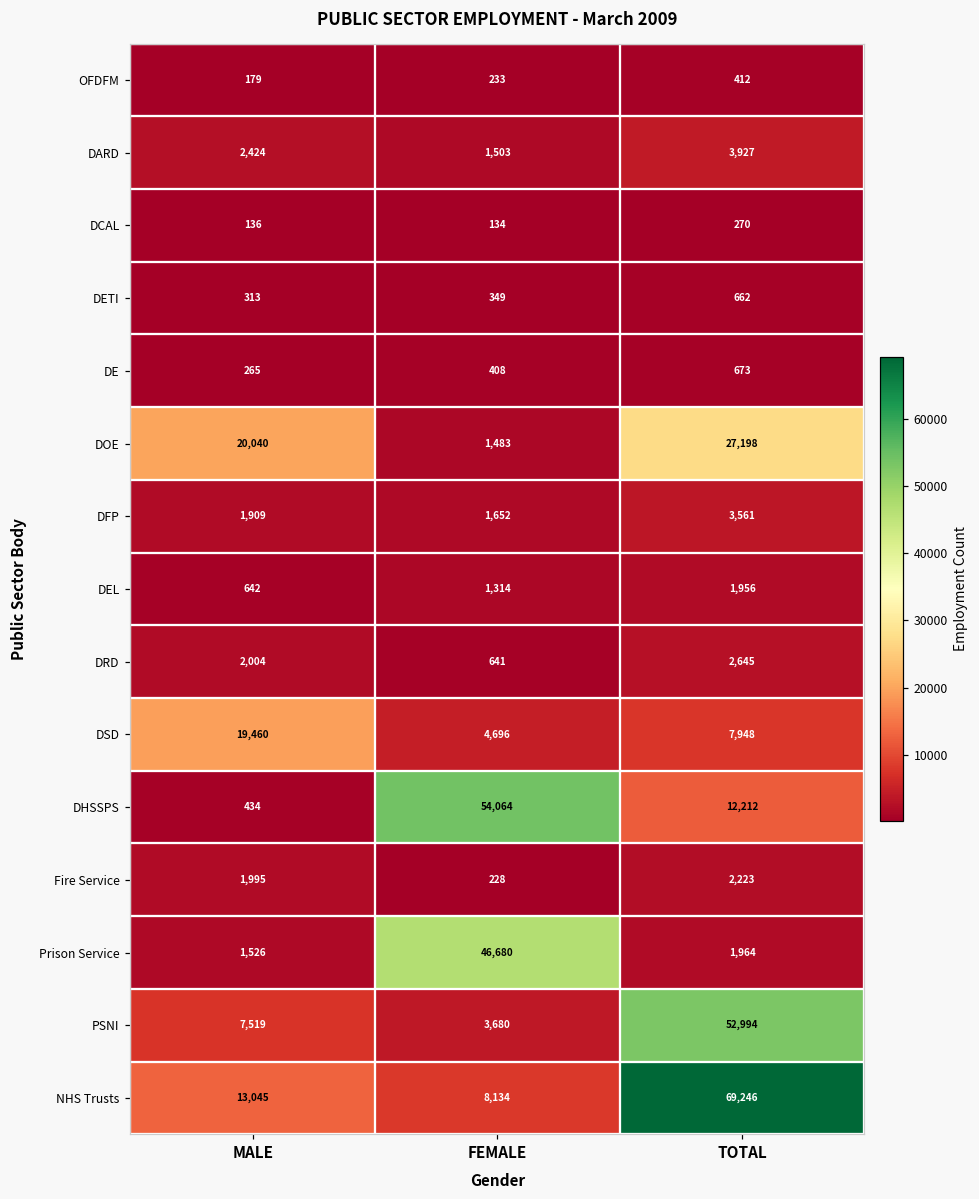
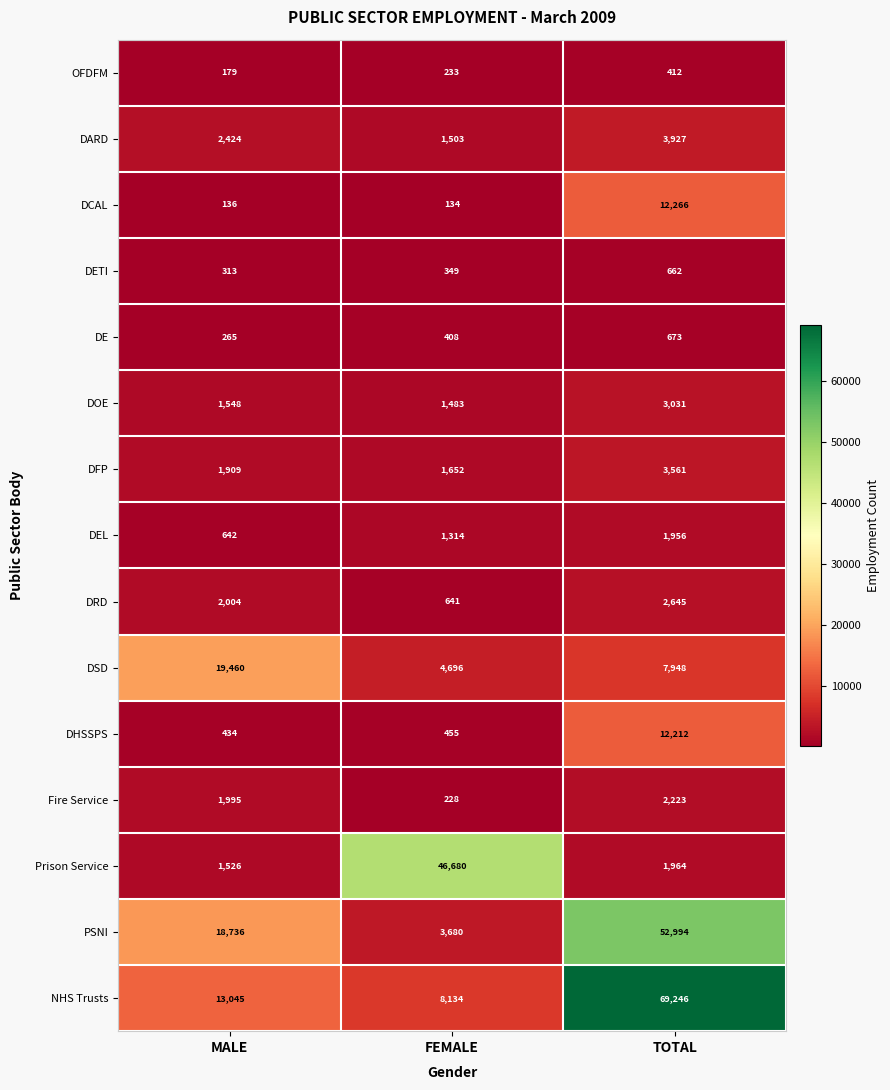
  {
    "OFDFM": {
      "MALE": "179",
      "FEMALE": "233",
      "TOTAL": "412"
    },
    "DARD": {
      "MALE": "2,424",
      "FEMALE": "1,503",
      "TOTAL": "3,927"
    },
    "DCAL": {
      "MALE": "136",
      "FEMALE": "134",
-     "TOTAL": "270"
+     "TOTAL": "12,266"
    },
    "DETI": {
      "MALE": "313",
      "FEMALE": "349",
      "TOTAL": "662"
    },
    "DE": {
      "MALE": "265",
      "FEMALE": "408",
      "TOTAL": "673"
    },
    "DOE": {
-     "MALE": "20,040",
+     "MALE": "1,548",
      "FEMALE": "1,483",
-     "TOTAL": "27,198"
+     "TOTAL": "3,031"
    },
    "DFP": {
      "MALE": "1,909",
      "FEMALE": "1,652",
      "TOTAL": "3,561"
    },
    "DEL": {
      "MALE": "642",
      "FEMALE": "1,314",
      "TOTAL": "1,956"
    },
    "DRD": {
      "MALE": "2,004",
      "FEMALE": "641",
      "TOTAL": "2,645"
    },
    "DSD": {
      "MALE": "19,460",
      "FEMALE": "4,696",
      "TOTAL": "7,948"
    },
    "DHSSPS": {
      "MALE": "434",
-     "FEMALE": "54,064",
+     "FEMALE": "455",
      "TOTAL": "12,212"
    },
    "Fire Service": {
      "MALE": "1,995",
      "FEMALE": "228",
      "TOTAL": "2,223"
    },
    "Prison Service": {
      "MALE": "1,526",
      "FEMALE": "46,680",
      "TOTAL": "1,964"
    },
    "PSNI": {
-     "MALE": "7,519",
+     "MALE": "18,736",
      "FEMALE": "3,680",
      "TOTAL": "52,994"
    },
    "NHS Trusts": {
      "MALE": "13,045",
      "FEMALE": "8,134",
      "TOTAL": "69,246"
    }
  }
